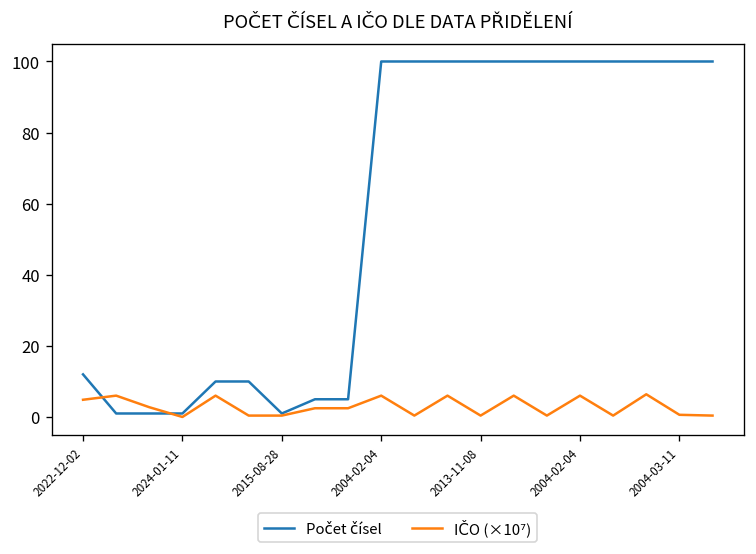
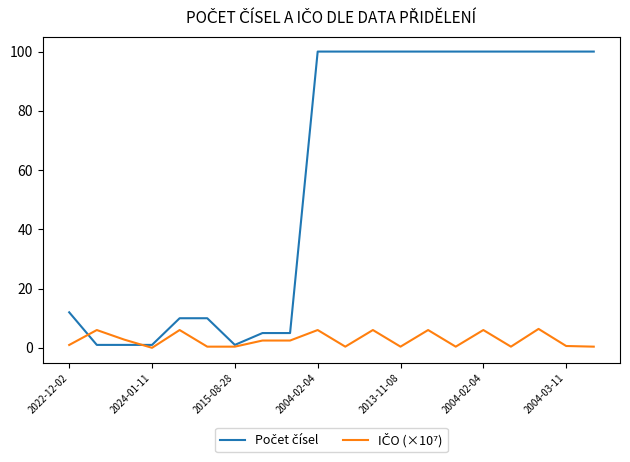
  {
    "Počet čísel": {
      "2022-12-02": 12,
      "2024-01-11": 1,
      "2004-03-11": 100
    },
    "IČO (×10⁷)": {
-     "2022-12-02": 5,
+     "2022-12-02": 1,
      "2024-01-11": 0,
      "2004-03-11": 1
    }
  }
